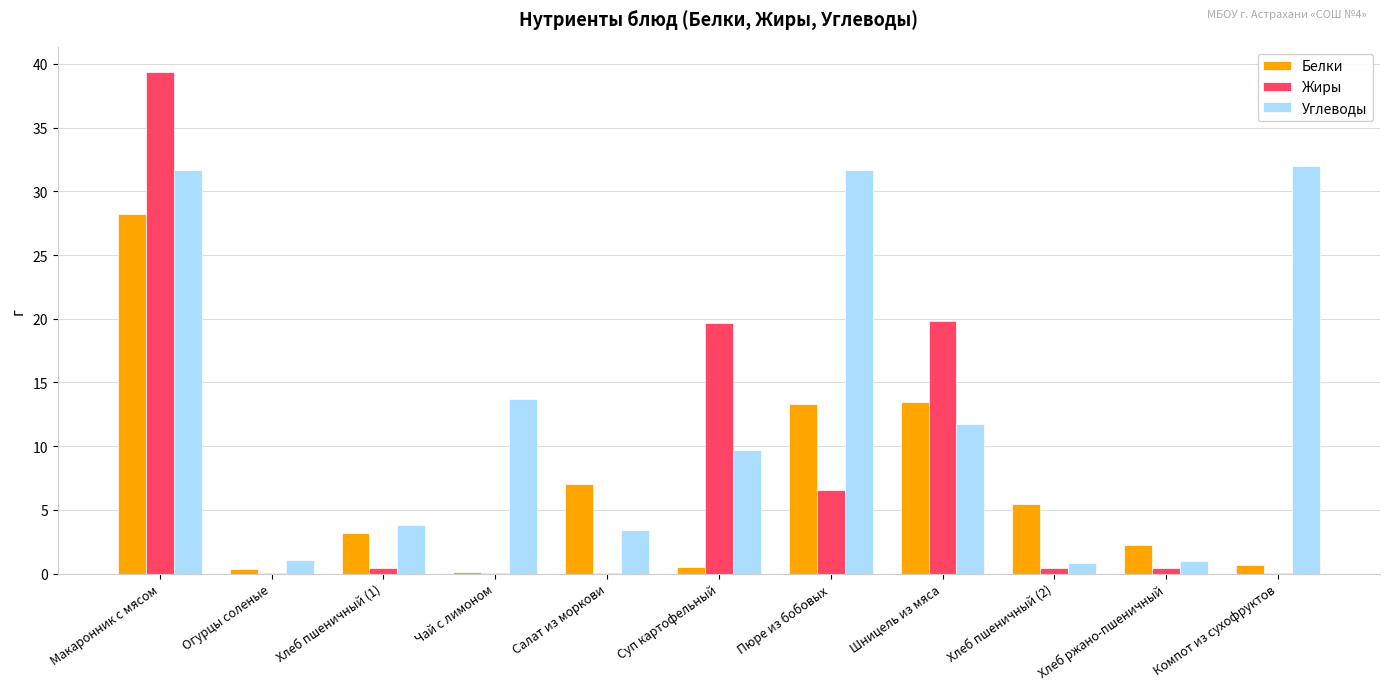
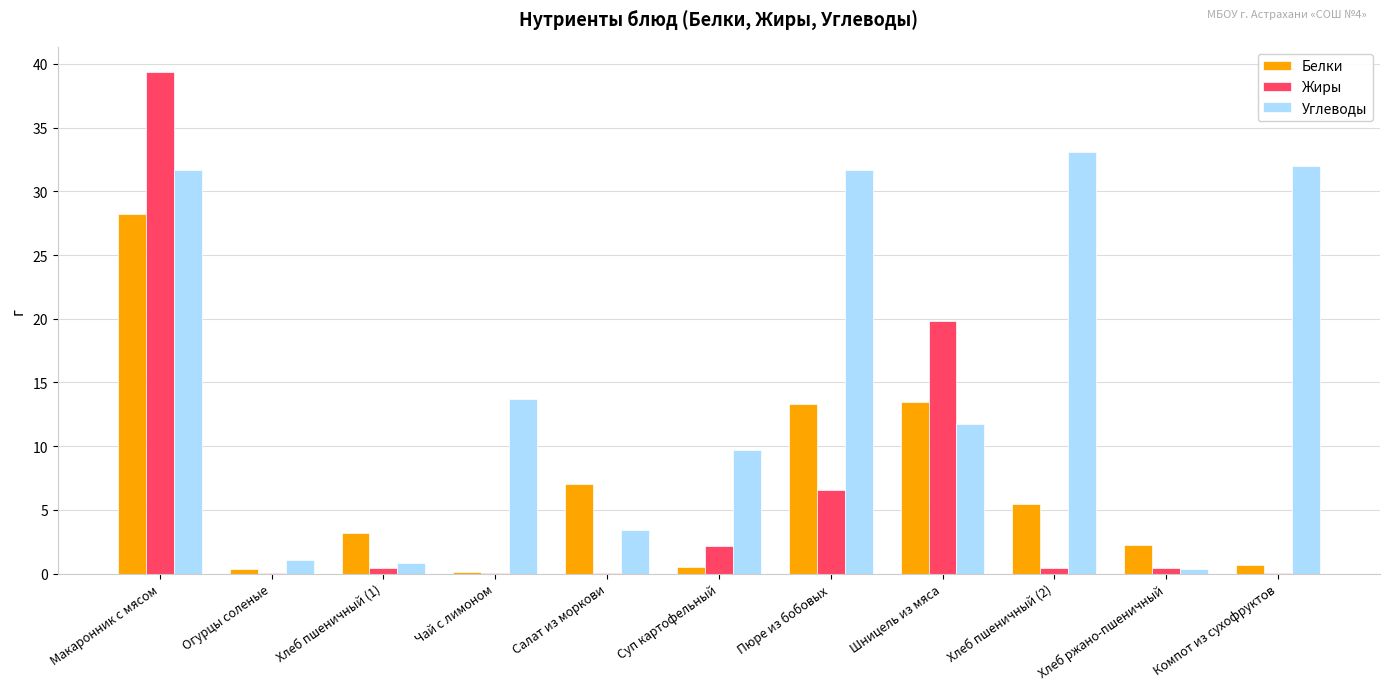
  {
    "Белки": {
      "Макаронник с мясом": 28.2,
      "Огурцы соленые": 0.3,
      "Хлеб пшеничный (1)": 3.2,
      "Салат из моркови": 7.0,
      "Суп картофельный": 0.5,
      "Пюре из бобовых": 13.3,
      "Шницель из мяса": 13.5,
      "Хлеб пшеничный (2)": 5.5,
      "Хлеб ржано-пшеничный": 2.2,
      "Компот из сухофруктов": 0.7
    },
    "Жиры": {
      "Макаронник с мясом": 39.4,
      "Хлеб пшеничный (1)": 0.4,
-     "Суп картофельный": 19.7,
+     "Суп картофельный": 2.2,
      "Пюре из бобовых": 6.5,
      "Шницель из мяса": 19.8,
      "Хлеб пшеничный (2)": 0.4,
      "Хлеб ржано-пшеничный": 0.4
    },
    "Углеводы": {
      "Макаронник с мясом": 31.7,
      "Огурцы соленые": 1.1,
-     "Хлеб пшеничный (1)": 3.8,
+     "Хлеб пшеничный (1)": 0.8,
      "Чай с лимоном": 13.7,
      "Салат из моркови": 3.4,
      "Суп картофельный": 9.7,
      "Пюре из бобовых": 31.7,
      "Шницель из мяса": 11.7,
-     "Хлеб пшеничный (2)": 0.8,
-     "Хлеб ржано-пшеничный": 1.0,
+     "Хлеб пшеничный (2)": 33.1,
+     "Хлеб ржано-пшеничный": 0.3,
      "Компот из сухофруктов": 32.0
    }
  }
